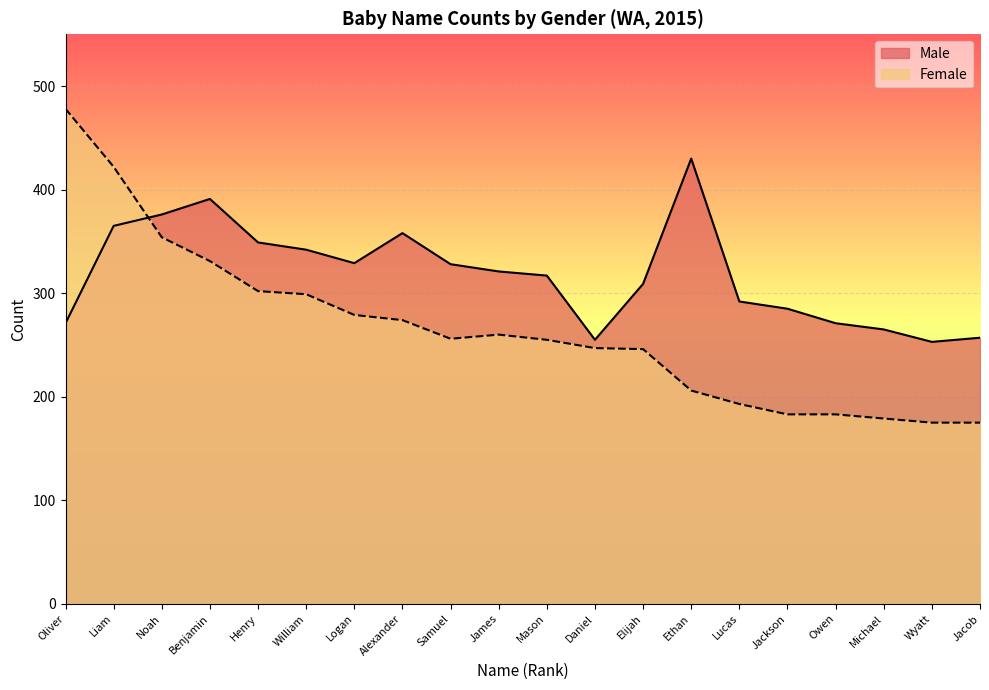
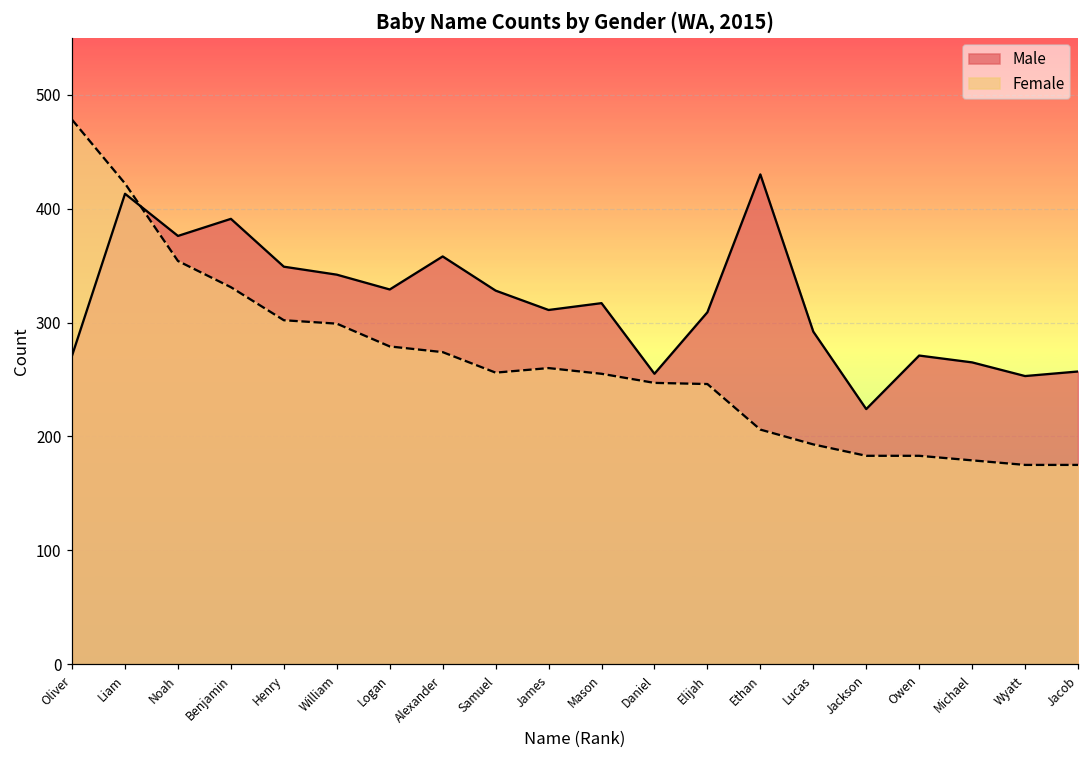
  {
    "Male": {
      "Oliver": 271,
-     "Liam": 365,
+     "Liam": 413,
      "Noah": 376,
      "Benjamin": 391,
      "Henry": 349,
      "William": 342,
      "Logan": 329,
      "Alexander": 358,
      "Samuel": 328,
-     "James": 321,
+     "James": 311,
      "Mason": 317,
      "Daniel": 255,
      "Elijah": 309,
      "Ethan": 430,
      "Lucas": 292,
-     "Jackson": 285,
+     "Jackson": 224,
      "Owen": 271,
      "Michael": 265,
      "Wyatt": 253,
      "Jacob": 257
    },
    "Female": {
      "Oliver": 478,
      "Liam": 422,
      "Noah": 354,
      "Benjamin": 331,
      "Henry": 302,
      "William": 299,
      "Logan": 279,
      "Alexander": 274,
      "Samuel": 256,
      "James": 260,
      "Mason": 255,
      "Daniel": 247,
      "Elijah": 246,
      "Ethan": 206,
      "Lucas": 193,
      "Jackson": 183,
      "Owen": 183,
      "Michael": 179,
      "Wyatt": 175,
      "Jacob": 175
    }
  }
